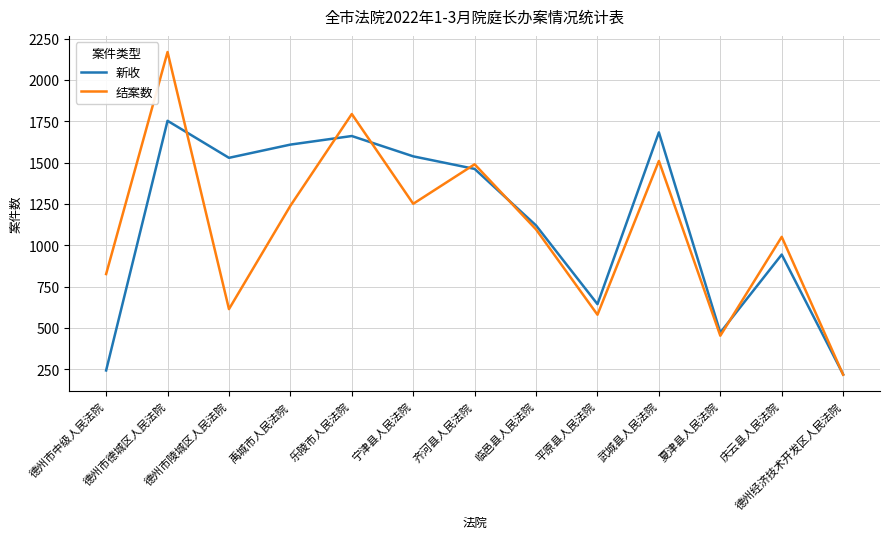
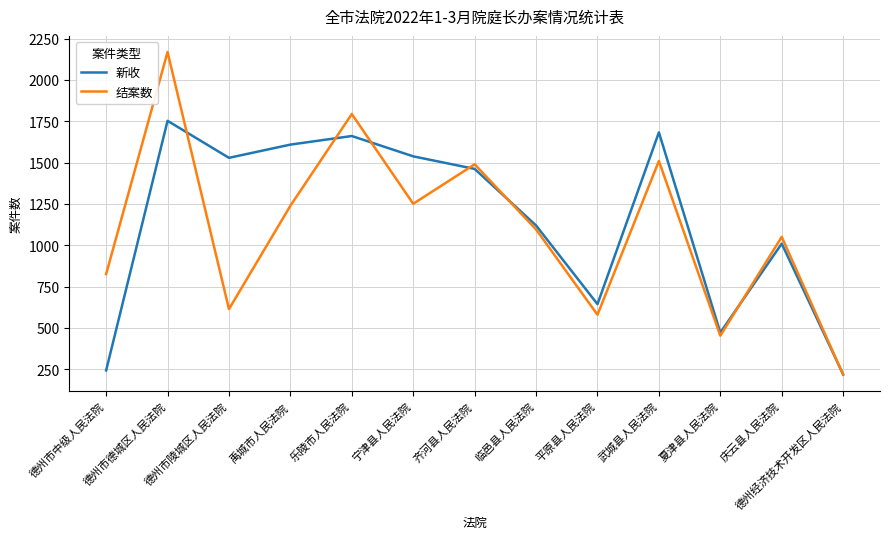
  {
    "新收": {
      "德州市中级人民法院": 240,
      "德州市德城区人民法院": 1750,
      "德州市陵城区人民法院": 1530,
      "禹城市人民法院": 1610,
      "乐陵市人民法院": 1660,
      "宁津县人民法院": 1540,
      "齐河县人民法院": 1460,
      "临邑县人民法院": 1120,
      "平原县人民法院": 640,
      "武城县人民法院": 1680,
      "夏津县人民法院": 470,
-     "庆云县人民法院": 940
+     "庆云县人民法院": 1010
    },
    "结案数": {
      "德州市中级人民法院": 830,
      "德州市德城区人民法院": 2170,
      "德州市陵城区人民法院": 610,
      "禹城市人民法院": 1240,
      "乐陵市人民法院": 1790,
      "宁津县人民法院": 1250,
      "齐河县人民法院": 1490,
      "临邑县人民法院": 1100,
      "平原县人民法院": 580,
      "武城县人民法院": 1510,
      "夏津县人民法院": 450,
      "庆云县人民法院": 1050
    }
  }
